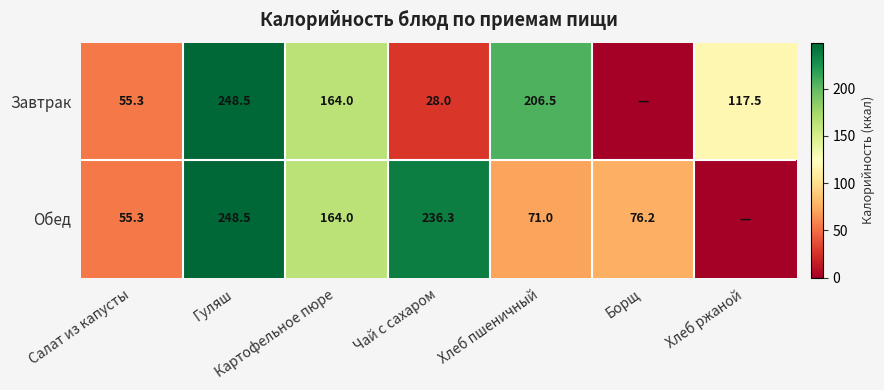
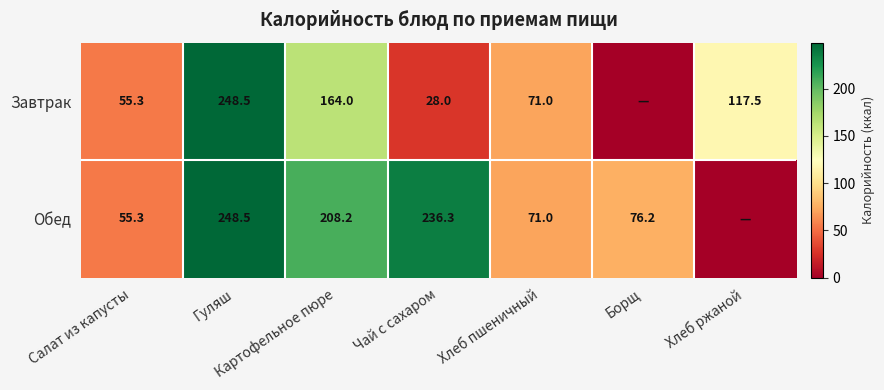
  {
    "Завтрак": {
      "Салат из капусты": 55.3,
      "Гуляш": 248.5,
      "Картофельное пюре": 164.0,
      "Чай с сахаром": 28.0,
-     "Хлеб пшеничный": 206.5,
+     "Хлеб пшеничный": 71.0,
      "Хлеб ржаной": 117.5
    },
    "Обед": {
      "Салат из капусты": 55.3,
      "Гуляш": 248.5,
-     "Картофельное пюре": 164.0,
+     "Картофельное пюре": 208.2,
      "Чай с сахаром": 236.3,
      "Хлеб пшеничный": 71.0,
      "Борщ": 76.2
    }
  }
